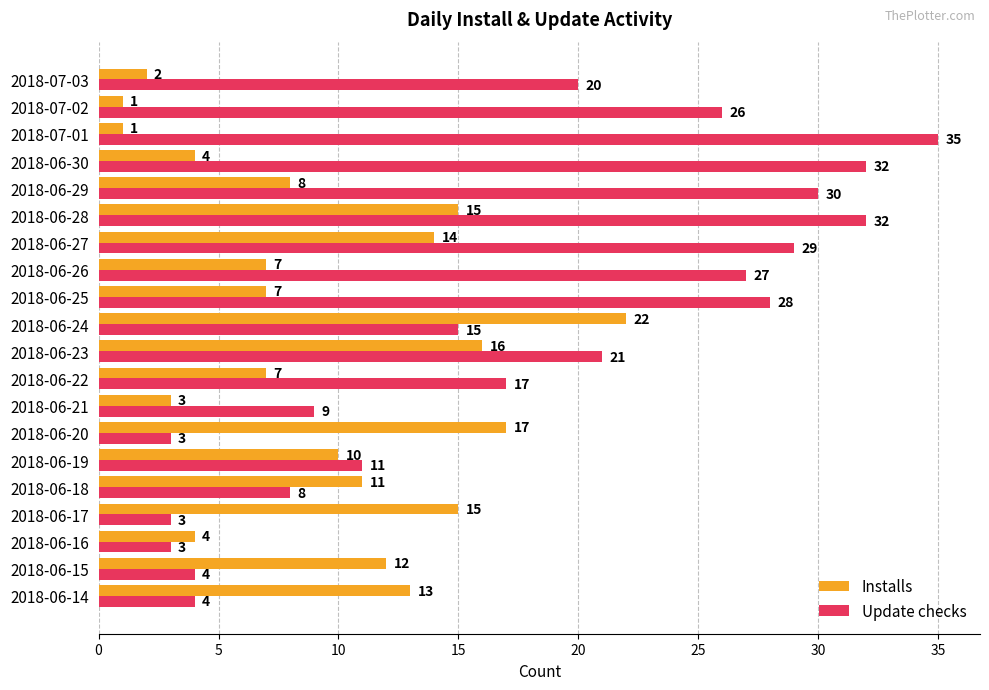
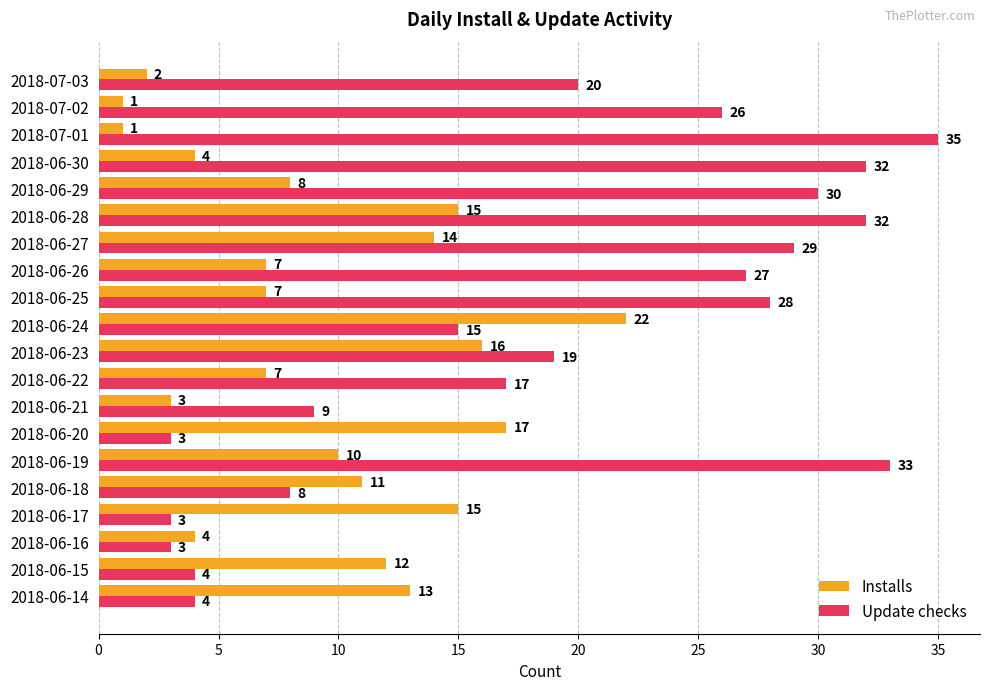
  {
    "Installs": {
      "2018-07-03": 2,
      "2018-07-02": 1,
      "2018-07-01": 1,
      "2018-06-30": 4,
      "2018-06-29": 8,
      "2018-06-28": 15,
      "2018-06-27": 14,
      "2018-06-26": 7,
      "2018-06-25": 7,
      "2018-06-24": 22,
      "2018-06-23": 16,
      "2018-06-22": 7,
      "2018-06-21": 3,
      "2018-06-20": 17,
      "2018-06-19": 10,
      "2018-06-18": 11,
      "2018-06-17": 15,
      "2018-06-16": 4,
      "2018-06-15": 12,
      "2018-06-14": 13
    },
    "Update checks": {
      "2018-07-03": 20,
      "2018-07-02": 26,
      "2018-07-01": 35,
      "2018-06-30": 32,
      "2018-06-29": 30,
      "2018-06-28": 32,
      "2018-06-27": 29,
      "2018-06-26": 27,
      "2018-06-25": 28,
      "2018-06-24": 15,
-     "2018-06-23": 21,
+     "2018-06-23": 19,
      "2018-06-22": 17,
      "2018-06-21": 9,
      "2018-06-20": 3,
-     "2018-06-19": 11,
+     "2018-06-19": 33,
      "2018-06-18": 8,
      "2018-06-17": 3,
      "2018-06-16": 3,
      "2018-06-15": 4,
      "2018-06-14": 4
    }
  }
